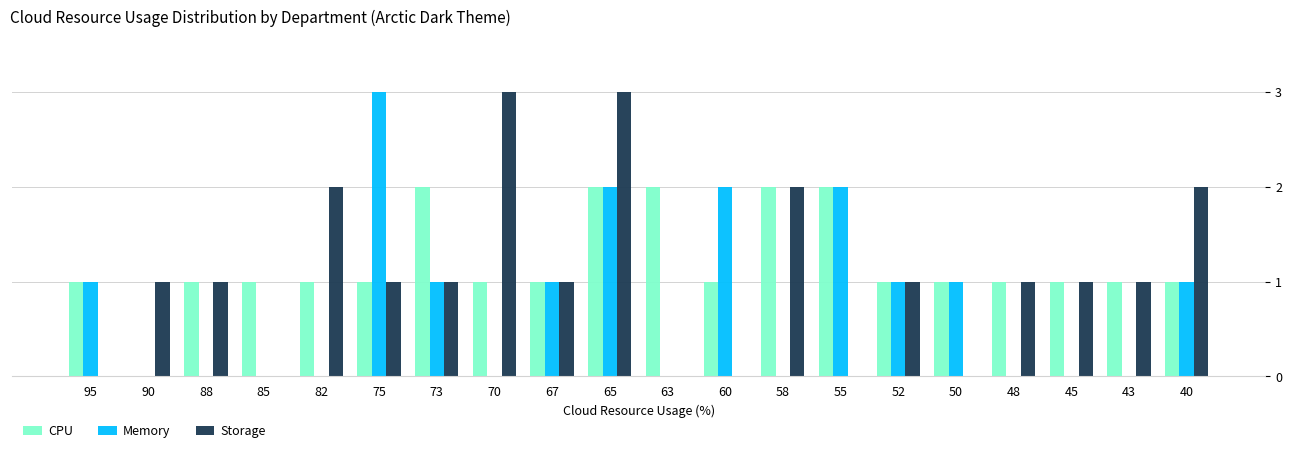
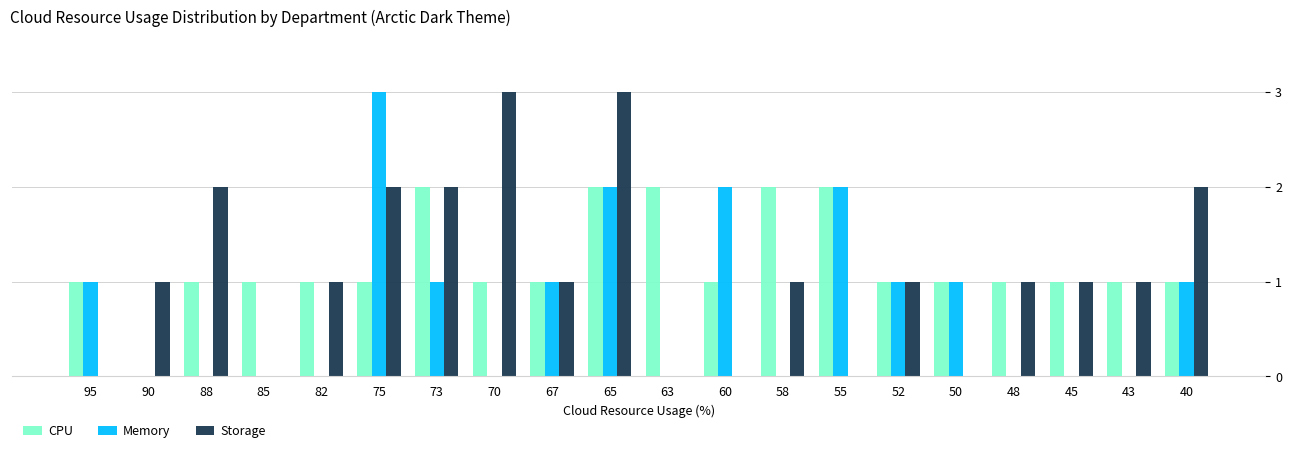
  {
    "CPU": {
      "95": 1,
      "90": 0,
      "88": 1,
      "85": 1,
      "82": 1,
      "75": 1,
      "73": 2,
      "70": 1,
      "67": 1,
      "65": 2,
      "63": 2,
      "60": 1,
      "58": 2,
      "55": 2,
      "52": 1,
      "50": 1,
      "48": 1,
      "45": 1,
      "43": 1,
      "40": 1
    },
    "Memory": {
      "95": 1,
      "90": 0,
      "88": 0,
      "85": 0,
      "82": 0,
      "75": 3,
      "73": 1,
      "70": 0,
      "67": 1,
      "65": 2,
      "63": 0,
      "60": 2,
      "58": 0,
      "55": 2,
      "52": 1,
      "50": 1,
      "48": 0,
      "45": 0,
      "43": 0,
      "40": 1
    },
    "Storage": {
      "95": 0,
      "90": 1,
-     "88": 1,
+     "88": 2,
      "85": 0,
-     "82": 2,
-     "75": 1,
-     "73": 1,
+     "82": 1,
+     "75": 2,
+     "73": 2,
      "70": 3,
      "67": 1,
      "65": 3,
      "63": 0,
      "60": 0,
-     "58": 2,
+     "58": 1,
      "55": 0,
      "52": 1,
      "50": 0,
      "48": 1,
      "45": 1,
      "43": 1,
      "40": 2
    }
  }
